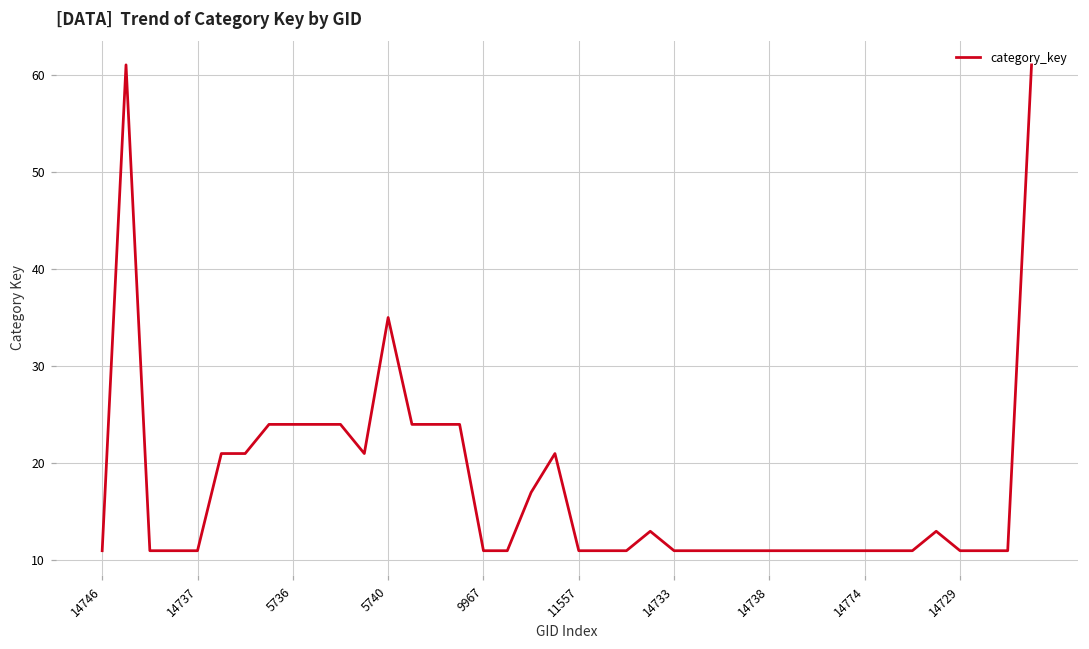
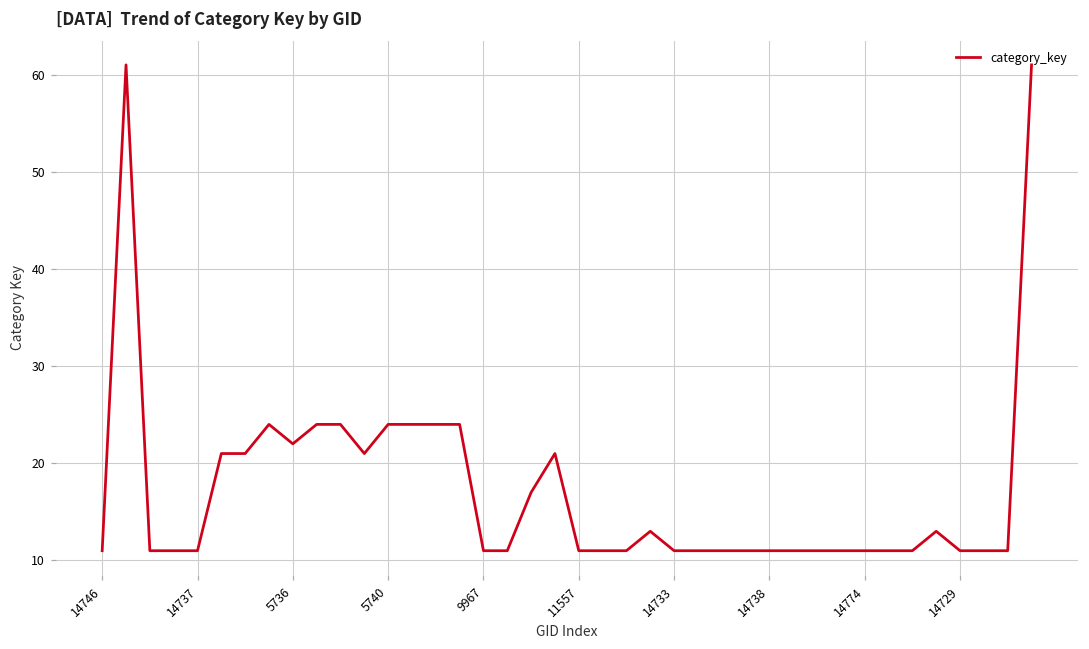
  {
    "14746": 11,
    "14737": 11,
-   "5736": 24,
-   "5740": 35,
+   "5736": 22,
+   "5740": 24,
    "9967": 11,
    "11557": 11,
    "14733": 11,
    "14738": 11,
    "14774": 11,
    "14729": 11
  }
